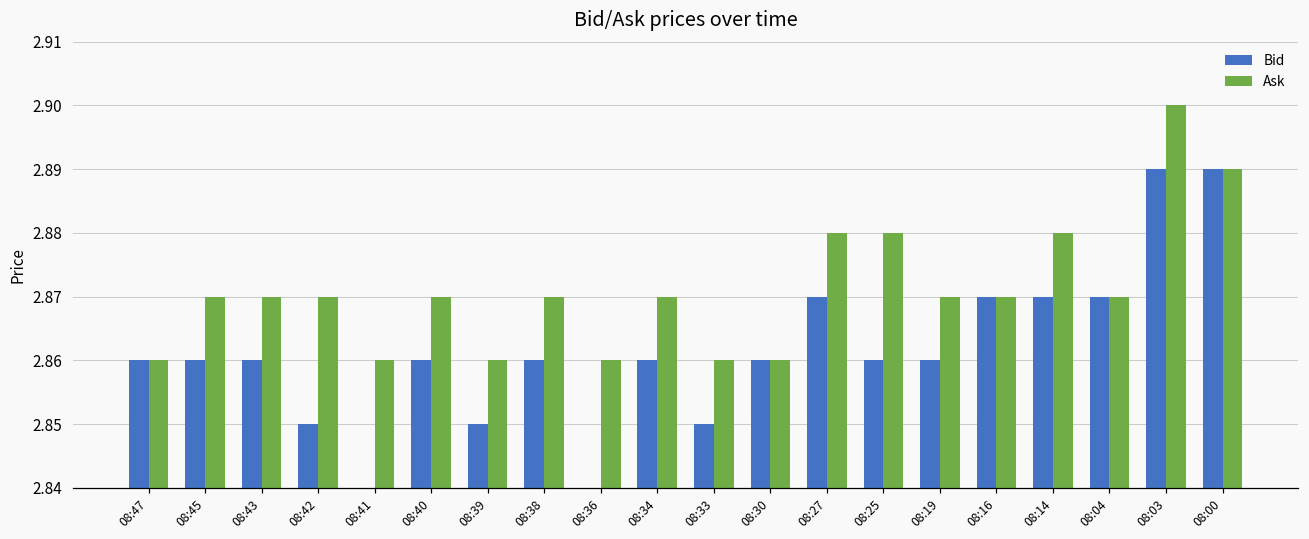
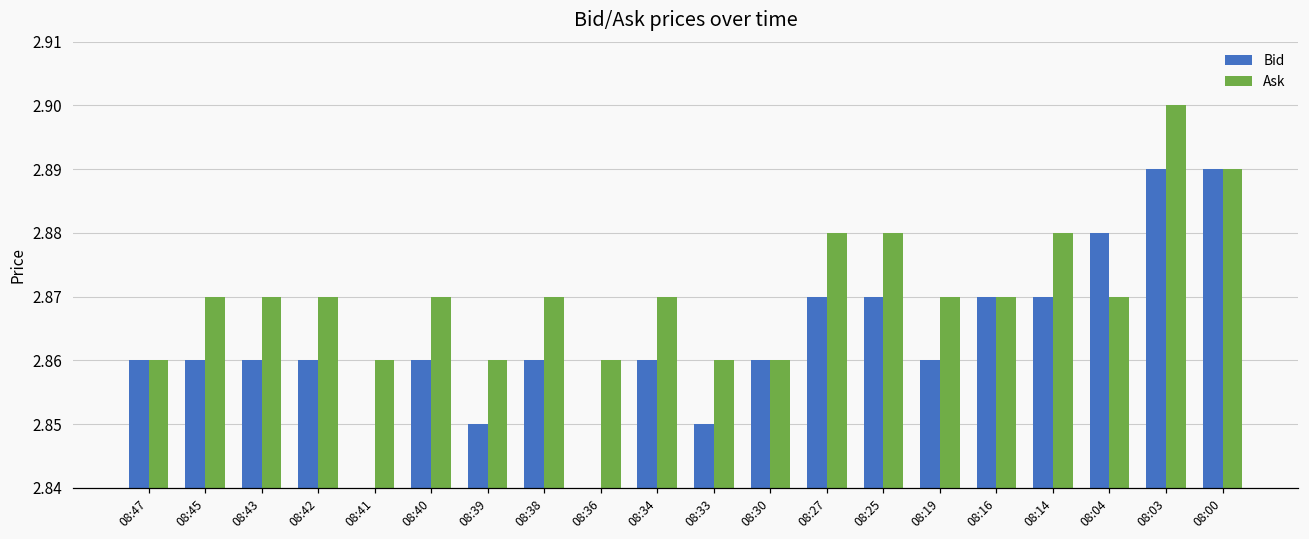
  {
    "Bid": {
      "08:47": 2.86,
      "08:45": 2.86,
      "08:43": 2.86,
-     "08:42": 2.85,
+     "08:42": 2.86,
      "08:41": 2.84,
      "08:40": 2.86,
      "08:39": 2.85,
      "08:38": 2.86,
      "08:36": 2.84,
      "08:34": 2.86,
      "08:33": 2.85,
      "08:30": 2.86,
      "08:27": 2.87,
-     "08:25": 2.86,
+     "08:25": 2.87,
      "08:19": 2.86,
      "08:16": 2.87,
      "08:14": 2.87,
-     "08:04": 2.87,
+     "08:04": 2.88,
      "08:03": 2.89,
      "08:00": 2.89
    },
    "Ask": {
      "08:47": 2.86,
      "08:45": 2.87,
      "08:43": 2.87,
      "08:42": 2.87,
      "08:41": 2.86,
      "08:40": 2.87,
      "08:39": 2.86,
      "08:38": 2.87,
      "08:36": 2.86,
      "08:34": 2.87,
      "08:33": 2.86,
      "08:30": 2.86,
      "08:27": 2.88,
      "08:25": 2.88,
      "08:19": 2.87,
      "08:16": 2.87,
      "08:14": 2.88,
      "08:04": 2.87,
      "08:03": 2.90,
      "08:00": 2.89
    }
  }
